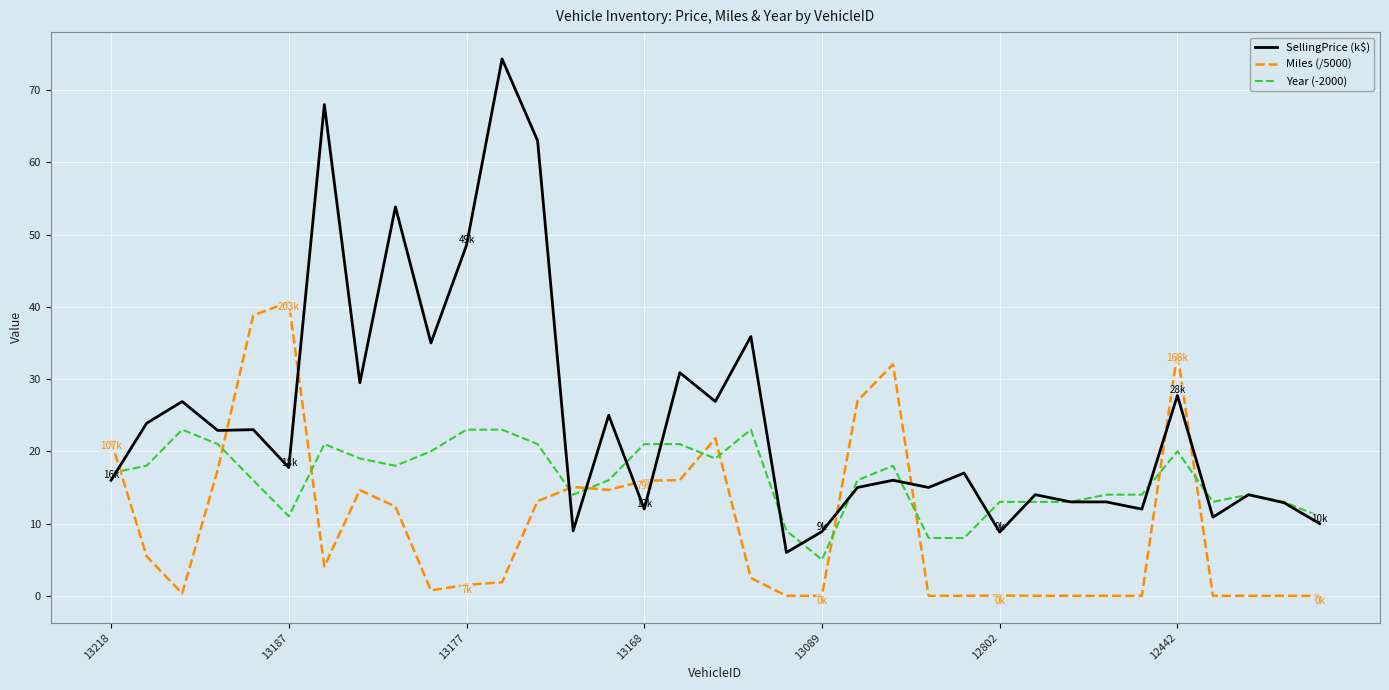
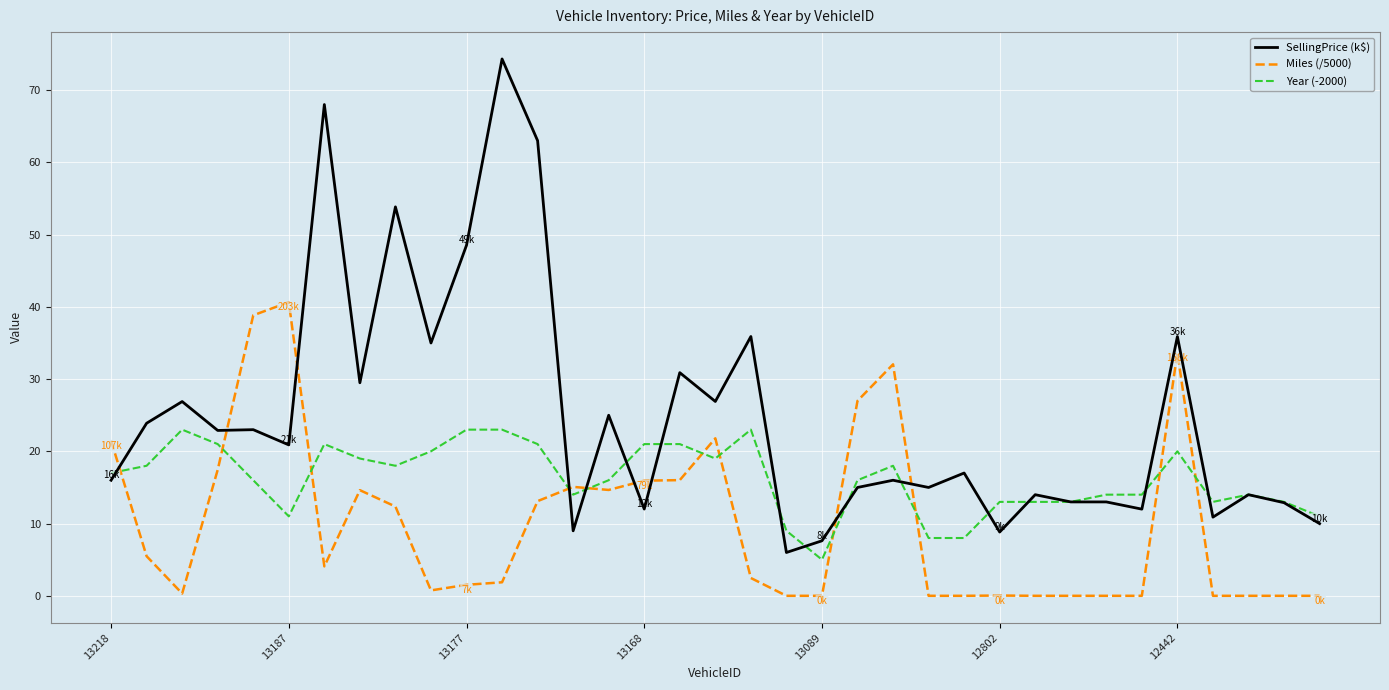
  {
    "SellingPrice (k$)": {
-     "13187": "18k",
-     "13089": "9k",
-     "12442": "28k"
+     "13187": "21k",
+     "13089": "8k",
+     "12442": "36k"
    },
    "Year (-2000)": {
      "13187": "11",
      "13177": "23",
      "13168": "21",
      "13089": "5",
      "12802": "13",
      "12442": "20"
    }
  }
